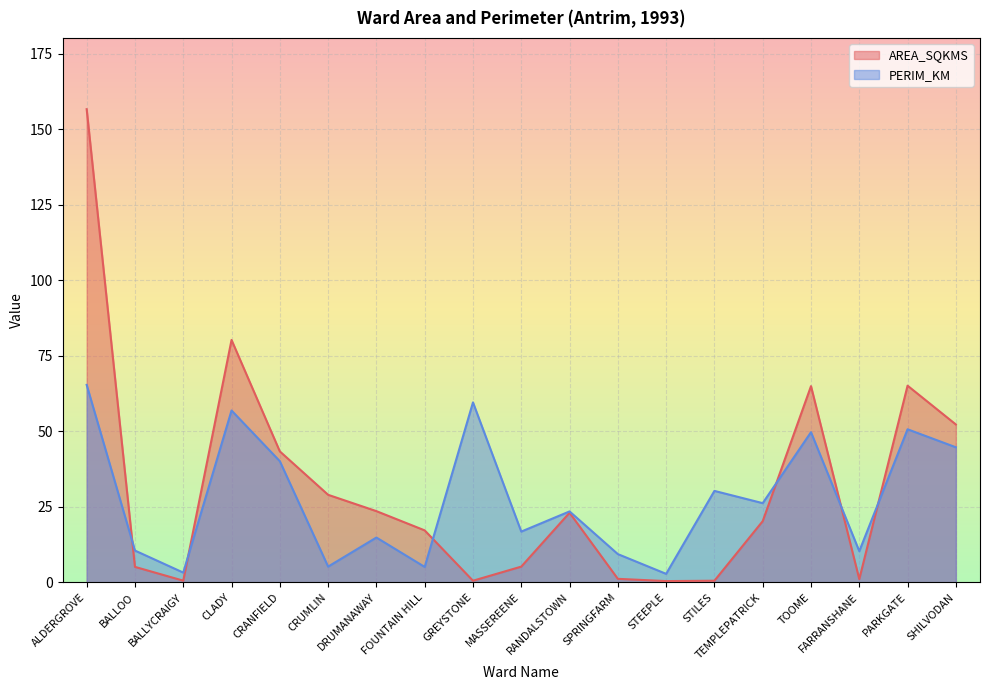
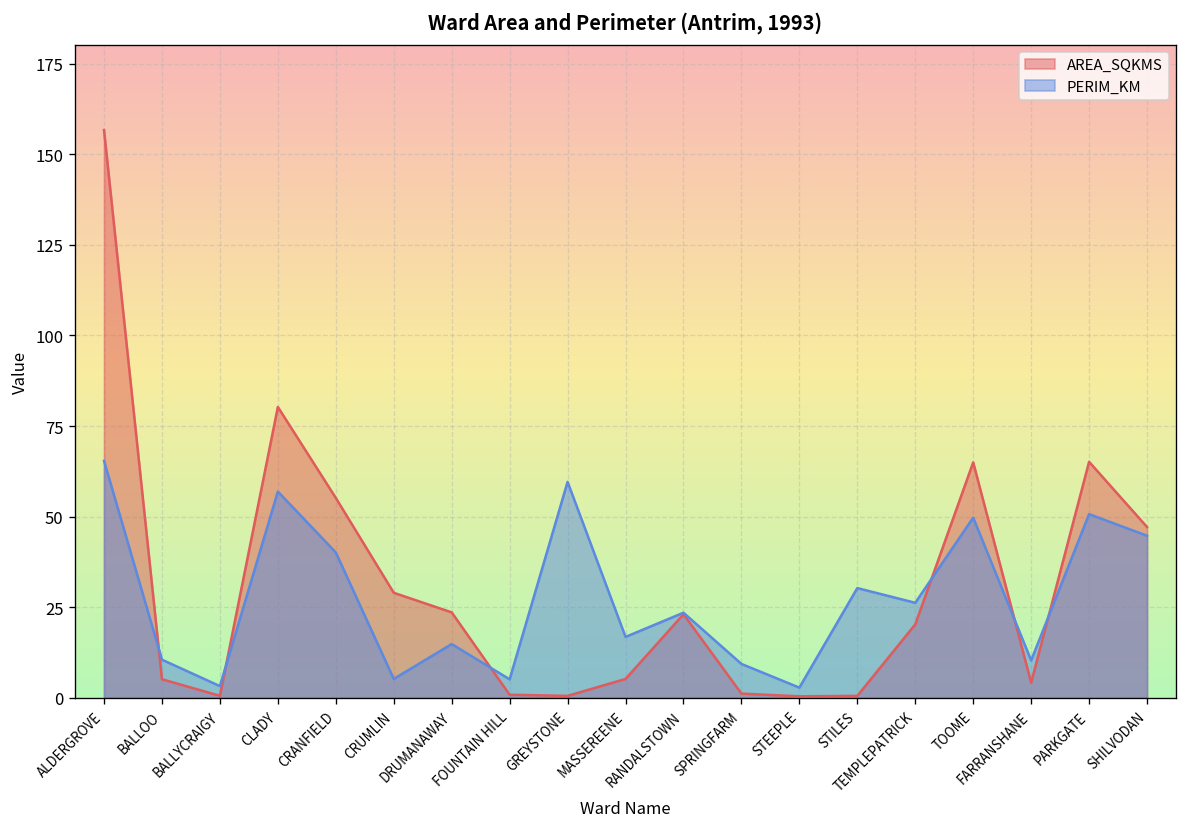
  {
    "AREA_SQKMS": {
      "ALDERGROVE": 157,
      "BALLOO": 5,
      "BALLYCRAIGY": 1,
      "CLADY": 80,
-     "CRANFIELD": 43,
+     "CRANFIELD": 55,
      "CRUMLIN": 29,
      "DRUMANAWAY": 24,
-     "FOUNTAIN HILL": 17,
+     "FOUNTAIN HILL": 1,
      "GREYSTONE": 1,
      "MASSEREENE": 5,
      "SPRINGFARM": 1,
      "STEEPLE": 0,
      "STILES": 1,
      "TEMPLEPATRICK": 20,
      "TOOME": 65,
-     "FARRANSHANE": 1,
+     "FARRANSHANE": 4,
      "PARKGATE": 65,
-     "SHILVODAN": 52
+     "SHILVODAN": 47
    },
    "PERIM_KM": {
      "ALDERGROVE": 65,
      "BALLOO": 11,
      "BALLYCRAIGY": 3,
      "CLADY": 57,
      "CRANFIELD": 40,
      "CRUMLIN": 5,
      "DRUMANAWAY": 15,
      "FOUNTAIN HILL": 5,
      "GREYSTONE": 60,
      "MASSEREENE": 17,
      "SPRINGFARM": 9,
      "STEEPLE": 3,
      "STILES": 30,
      "TEMPLEPATRICK": 26,
      "TOOME": 50,
      "FARRANSHANE": 10,
      "PARKGATE": 51,
      "SHILVODAN": 45
    }
  }
